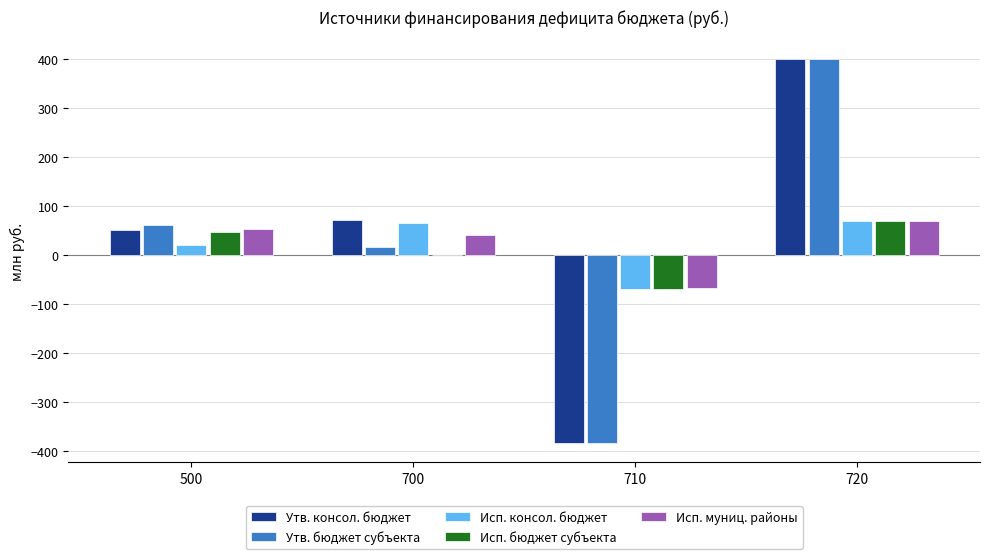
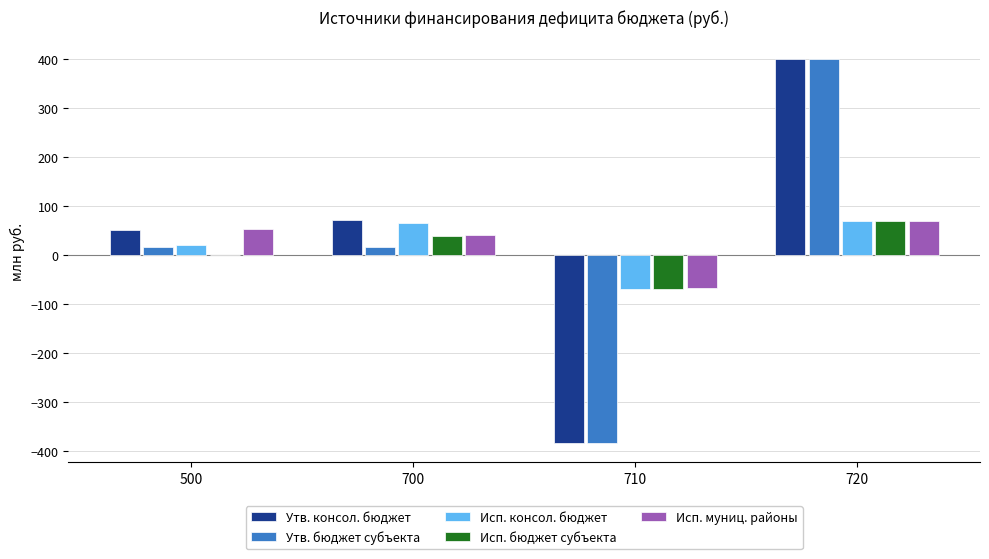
  {
    "Утв. консол. бюджет": {
      "500": 50,
      "700": 70,
      "710": -380,
      "720": 400
    },
    "Утв. бюджет субъекта": {
-     "500": 60,
+     "500": 20,
      "700": 20,
      "710": -380,
      "720": 400
    },
    "Исп. консол. бюджет": {
      "500": 20,
      "700": 70,
      "710": -70,
      "720": 70
    },
    "Исп. бюджет субъекта": {
-     "500": 50,
-     "700": 0,
+     "500": 0,
+     "700": 40,
      "710": -70,
      "720": 70
    },
    "Исп. муниц. районы": {
      "500": 50,
      "700": 40,
      "710": -70,
      "720": 70
    }
  }
